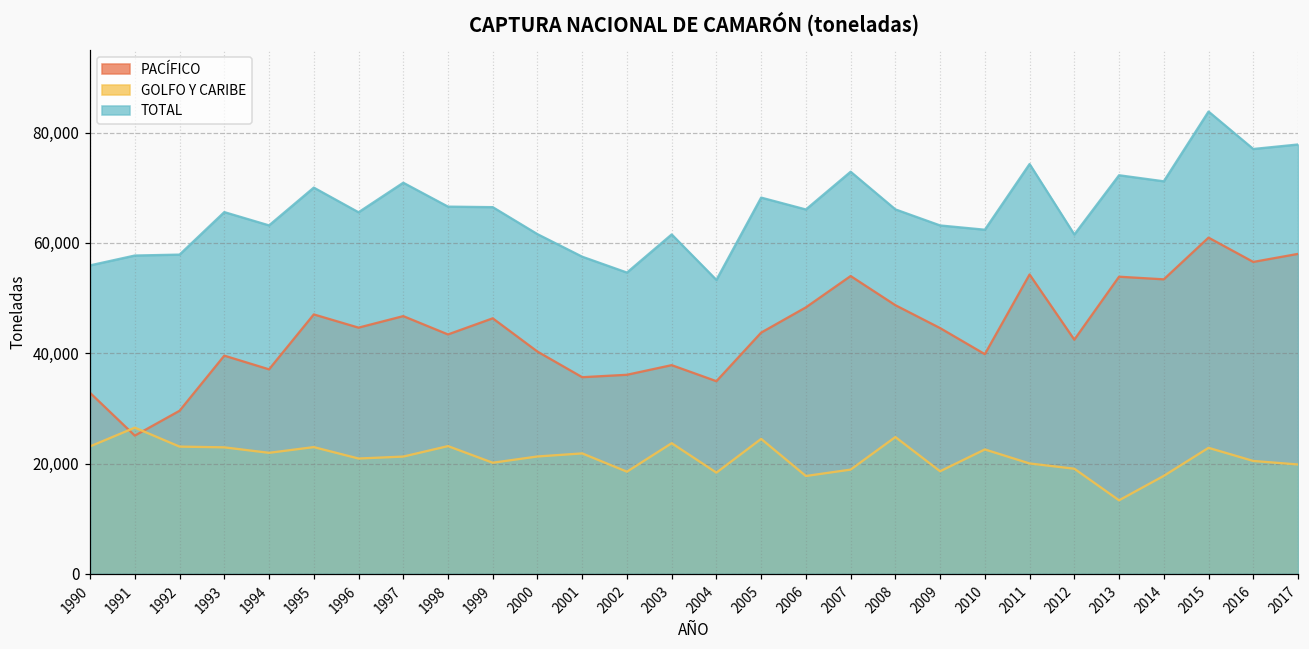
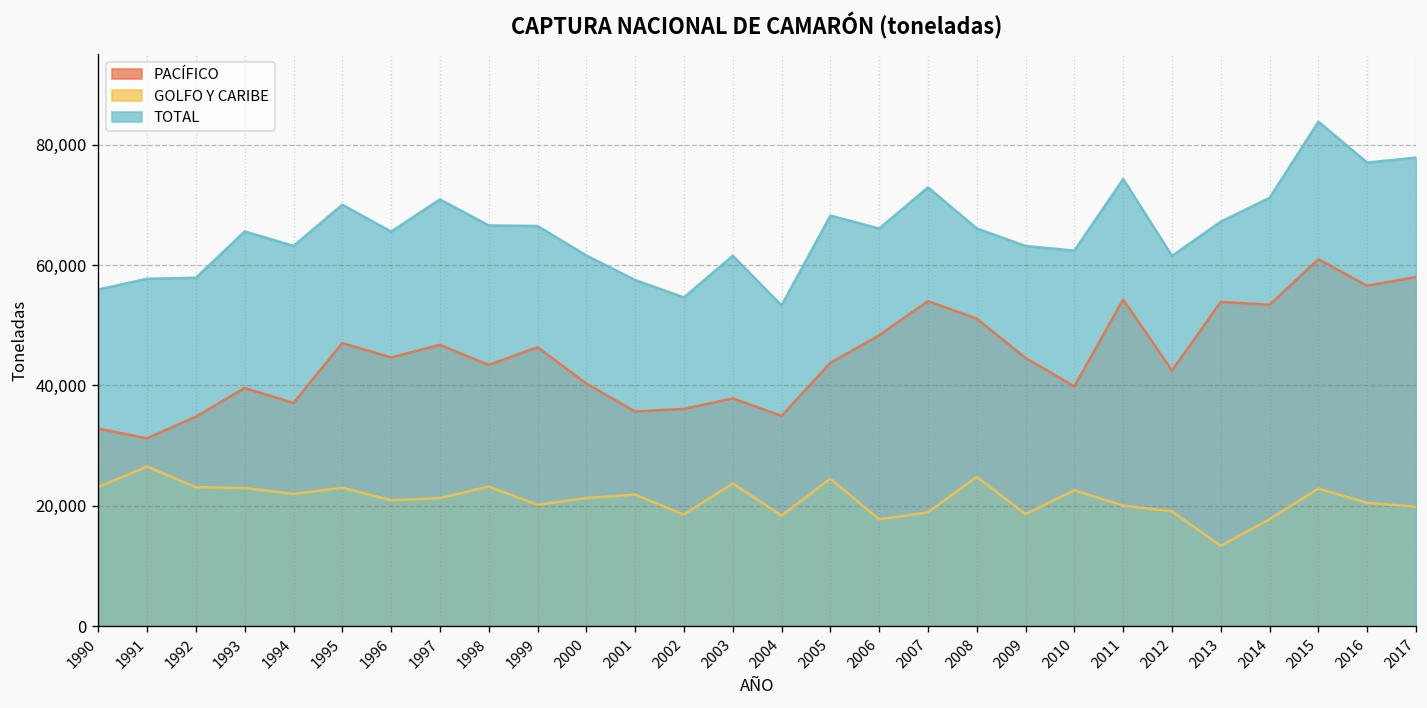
  {
    "PACÍFICO": {
      "1990": "33,000",
-     "1991": "25,000",
-     "1992": "30,000",
+     "1991": "31,000",
+     "1992": "35,000",
      "1993": "40,000",
      "1994": "37,000",
      "1995": "47,000",
      "1996": "45,000",
      "1997": "47,000",
      "1998": "43,000",
      "1999": "46,000",
      "2000": "40,000",
      "2001": "36,000",
      "2002": "36,000",
      "2003": "38,000",
      "2004": "35,000",
      "2005": "44,000",
      "2006": "48,000",
      "2007": "54,000",
-     "2008": "49,000",
+     "2008": "51,000",
      "2009": "45,000",
      "2010": "40,000",
      "2011": "54,000",
      "2012": "42,000",
      "2013": "54,000",
      "2014": "53,000",
      "2015": "61,000",
      "2016": "57,000",
      "2017": "58,000"
    },
    "GOLFO Y CARIBE": {
      "1990": "23,000",
      "1991": "27,000",
      "1992": "23,000",
      "1993": "23,000",
      "1994": "22,000",
      "1995": "23,000",
      "1996": "21,000",
      "1997": "21,000",
      "1998": "23,000",
      "1999": "20,000",
      "2000": "21,000",
      "2001": "22,000",
      "2002": "19,000",
      "2003": "24,000",
      "2004": "18,000",
      "2005": "24,000",
      "2006": "18,000",
      "2007": "19,000",
      "2008": "25,000",
      "2009": "19,000",
      "2010": "23,000",
      "2011": "20,000",
      "2012": "19,000",
      "2013": "13,000",
      "2014": "18,000",
      "2015": "23,000",
      "2016": "20,000",
      "2017": "20,000"
    },
    "TOTAL": {
      "1990": "56,000",
      "1991": "58,000",
      "1992": "58,000",
      "1993": "66,000",
      "1994": "63,000",
      "1995": "70,000",
      "1996": "66,000",
      "1997": "71,000",
      "1998": "67,000",
      "1999": "66,000",
      "2000": "62,000",
      "2001": "58,000",
      "2002": "55,000",
      "2003": "62,000",
      "2004": "53,000",
      "2005": "68,000",
      "2006": "66,000",
      "2007": "73,000",
      "2008": "66,000",
      "2009": "63,000",
      "2010": "62,000",
      "2011": "74,000",
      "2012": "62,000",
-     "2013": "72,000",
+     "2013": "67,000",
      "2014": "71,000",
      "2015": "84,000",
      "2016": "77,000",
      "2017": "78,000"
    }
  }
